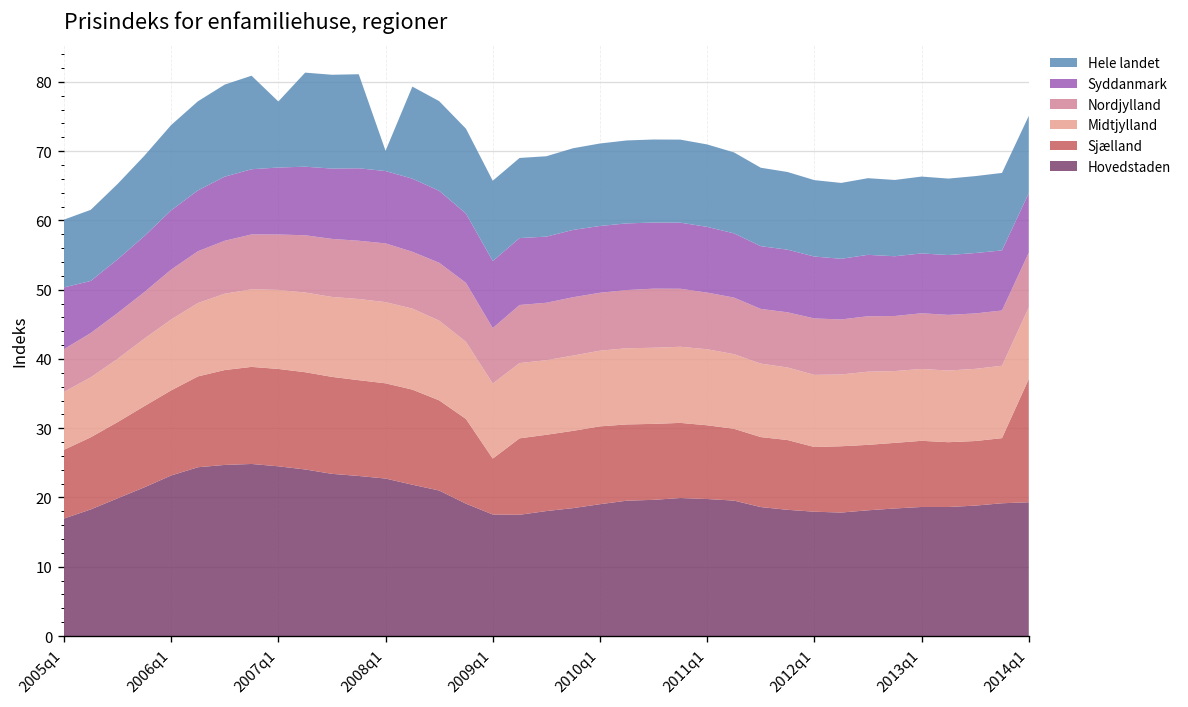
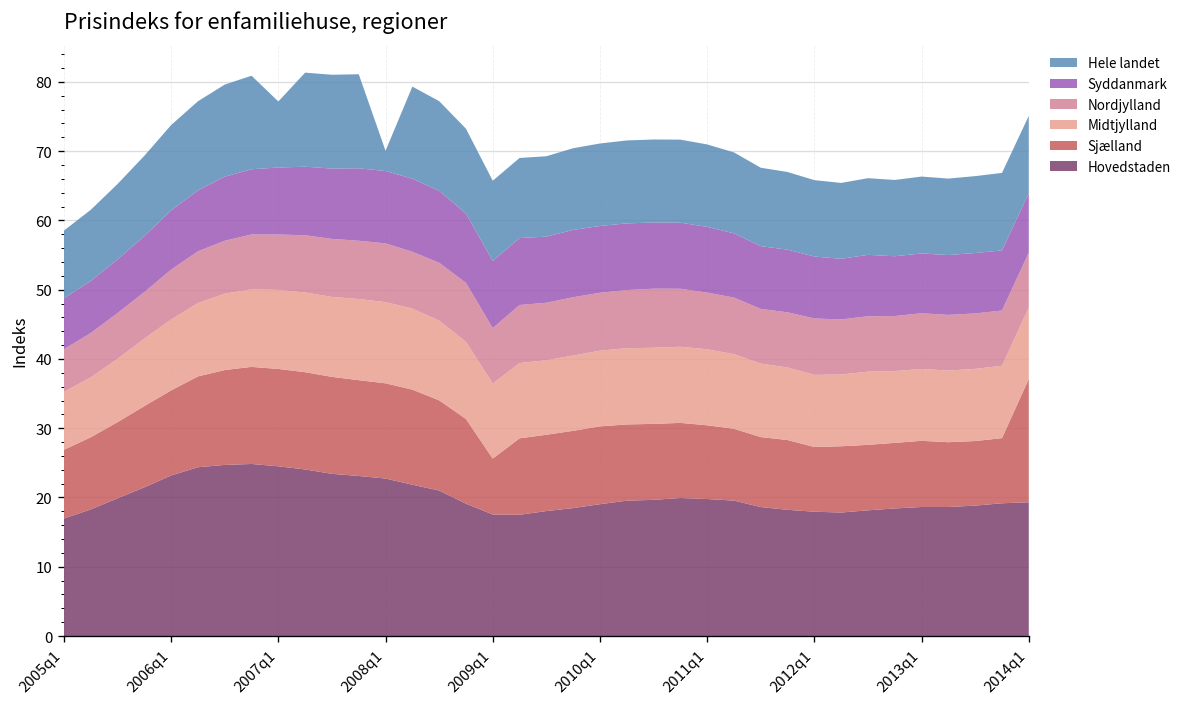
  {
    "Hovedstaden": {
      "2005q1": 17,
      "2006q1": 23,
      "2007q1": 25,
      "2008q1": 23,
      "2009q1": 18,
      "2010q1": 19,
      "2011q1": 20,
      "2012q1": 18,
      "2013q1": 19,
      "2014q1": 19
    },
    "Sjælland": {
      "2005q1": 10,
      "2006q1": 12,
      "2007q1": 14,
      "2008q1": 14,
      "2009q1": 8,
      "2010q1": 11,
      "2011q1": 11,
      "2012q1": 9,
      "2013q1": 10,
      "2014q1": 18
    },
    "Syddanmark": {
-     "2005q1": 9,
+     "2005q1": 7,
      "2006q1": 9,
      "2007q1": 10,
      "2008q1": 10,
      "2009q1": 10,
      "2010q1": 10,
      "2011q1": 9,
      "2012q1": 9,
      "2013q1": 9,
      "2014q1": 9
    },
    "Hele landet": {
      "2005q1": 10,
      "2006q1": 12,
      "2007q1": 10,
      "2008q1": 3,
      "2009q1": 12,
      "2010q1": 12,
      "2011q1": 12,
      "2012q1": 11,
      "2013q1": 11,
      "2014q1": 11
    }
  }
